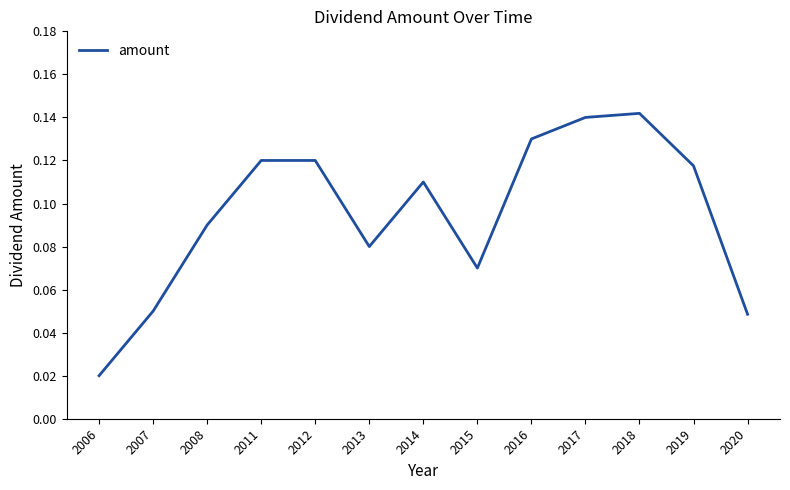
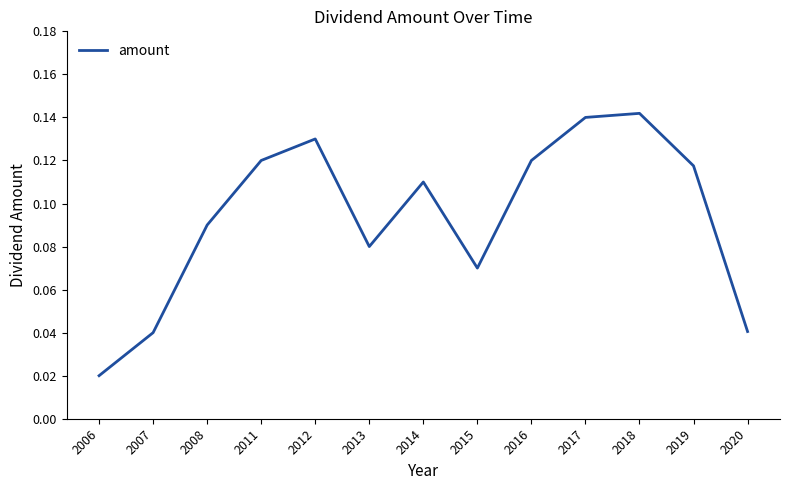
  {
    "2006": 0.020,
-   "2007": 0.05,
+   "2007": 0.04,
    "2008": 0.090,
    "2011": 0.120,
-   "2012": 0.12,
+   "2012": 0.13,
    "2013": 0.080,
    "2014": 0.110,
    "2015": 0.070,
-   "2016": 0.13,
+   "2016": 0.12,
    "2017": 0.140,
    "2018": 0.142,
    "2019": 0.118,
-   "2020": 0.049
+   "2020": 0.041
  }
